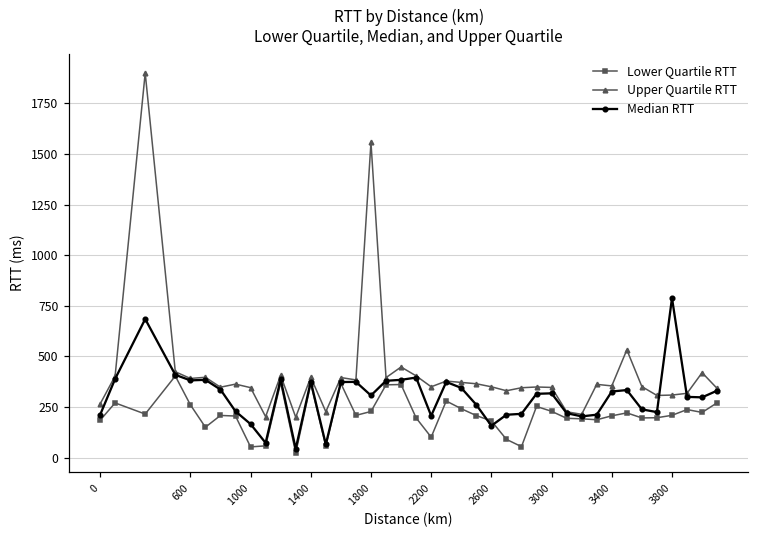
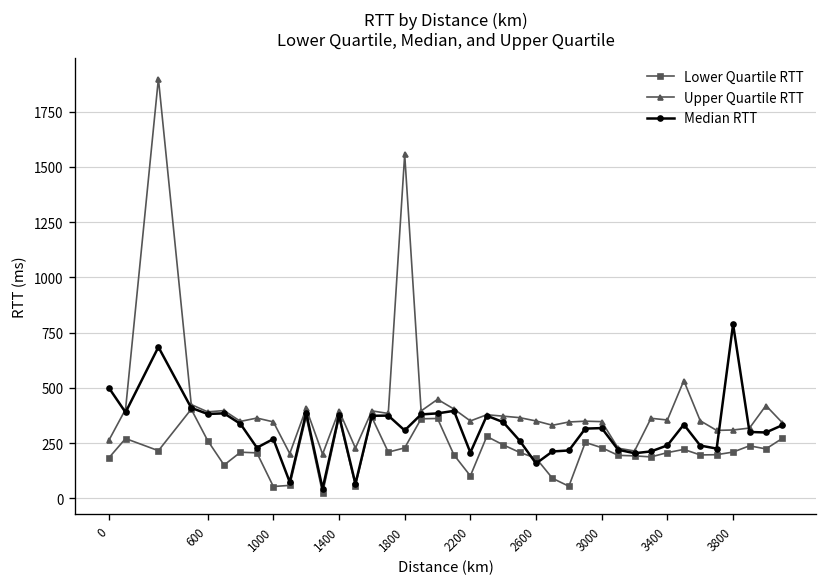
  {
    "Median RTT": {
-     "0": 210,
-     "1000": 170,
+     "0": 500,
+     "1000": 270,
      "1800": 310,
      "2200": 210,
      "2600": 160,
      "3000": 320,
-     "3400": 330,
+     "3400": 240,
      "3800": 790
    }
  }
